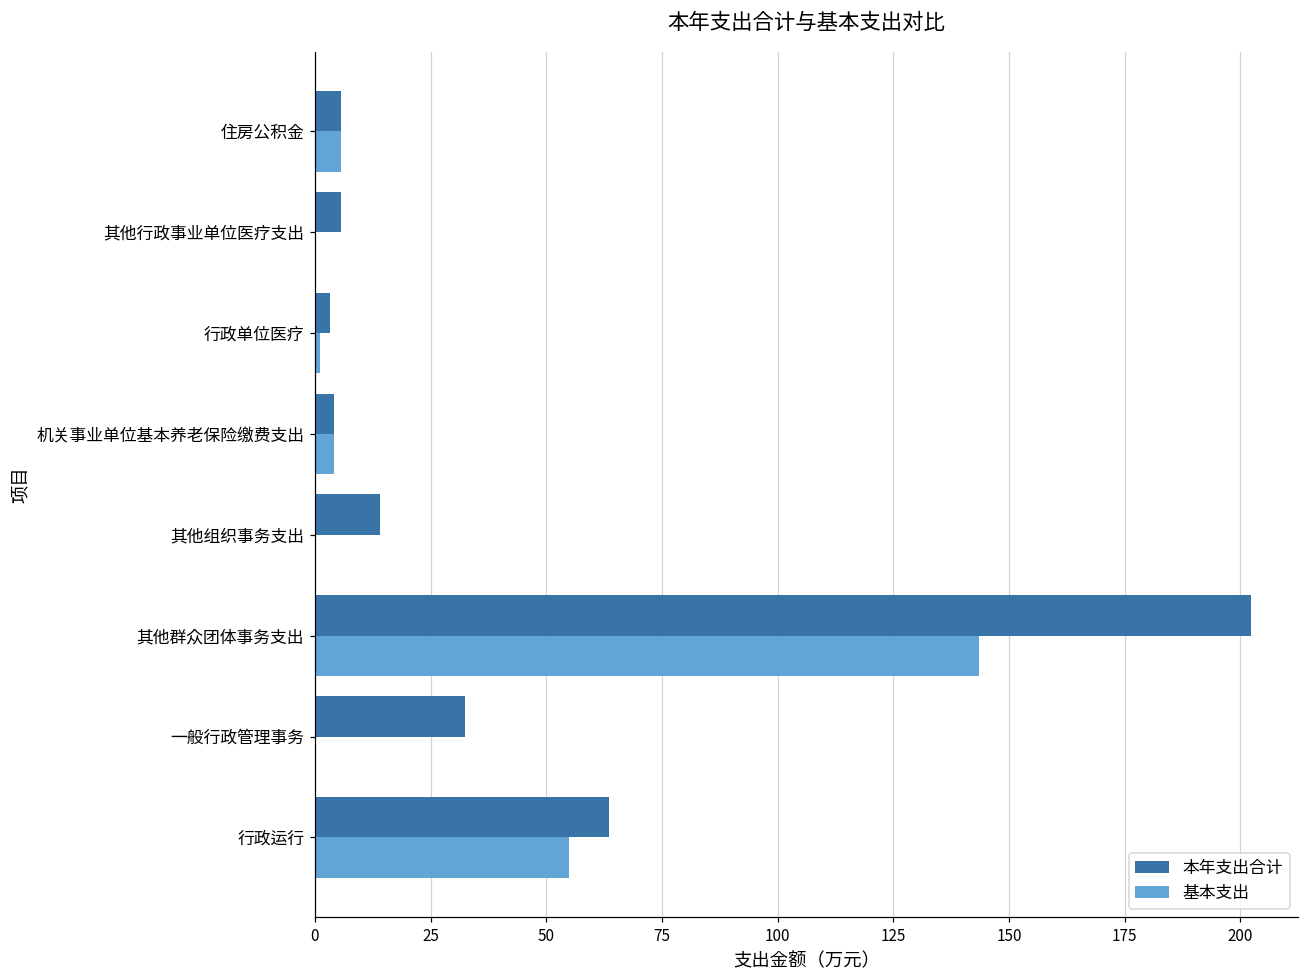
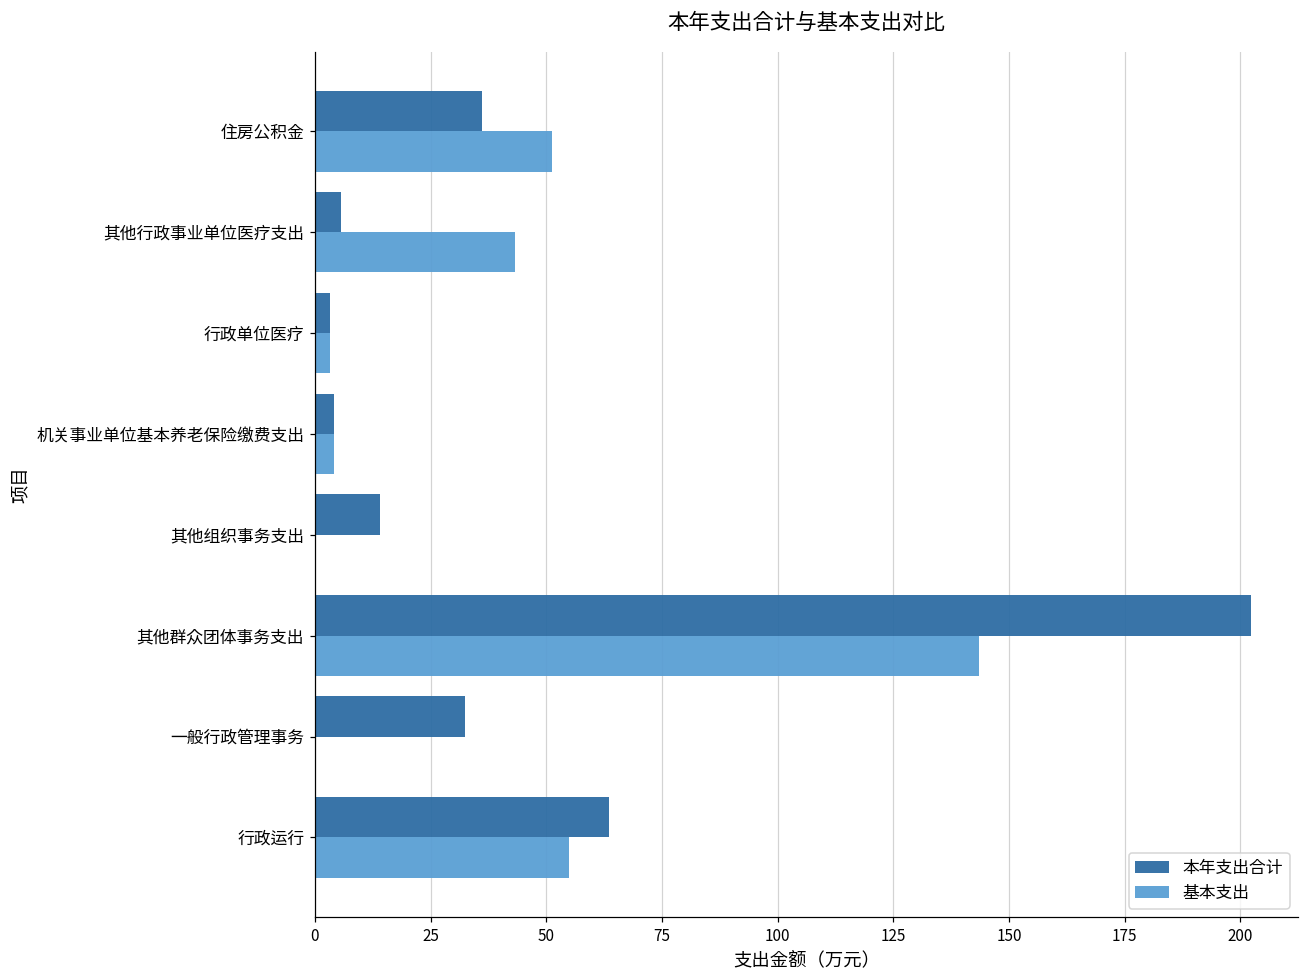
  {
    "本年支出合计": {
-     "住房公积金": 6,
+     "住房公积金": 36,
      "其他行政事业单位医疗支出": 6,
      "行政单位医疗": 3,
      "机关事业单位基本养老保险缴费支出": 4,
      "其他组织事务支出": 14,
      "其他群众团体事务支出": 202,
      "一般行政管理事务": 32,
      "行政运行": 64
    },
    "基本支出": {
-     "住房公积金": 6,
-     "其他行政事业单位医疗支出": 0,
-     "行政单位医疗": 1,
+     "住房公积金": 51,
+     "其他行政事业单位医疗支出": 43,
+     "行政单位医疗": 3,
      "机关事业单位基本养老保险缴费支出": 4,
      "其他组织事务支出": 0,
      "其他群众团体事务支出": 144,
      "一般行政管理事务": 0,
      "行政运行": 55
    }
  }
